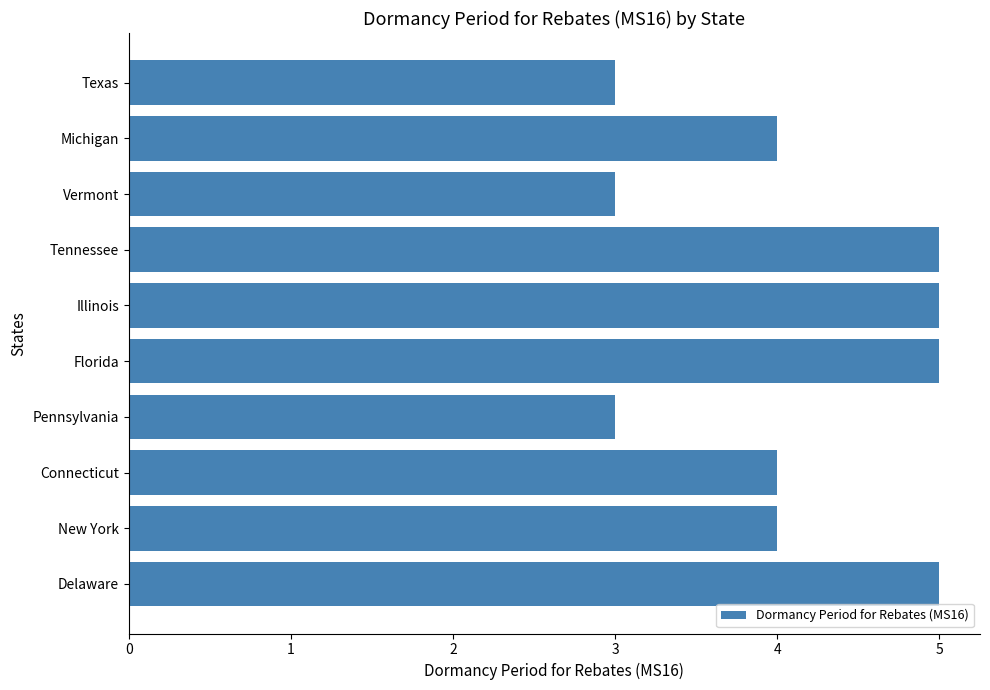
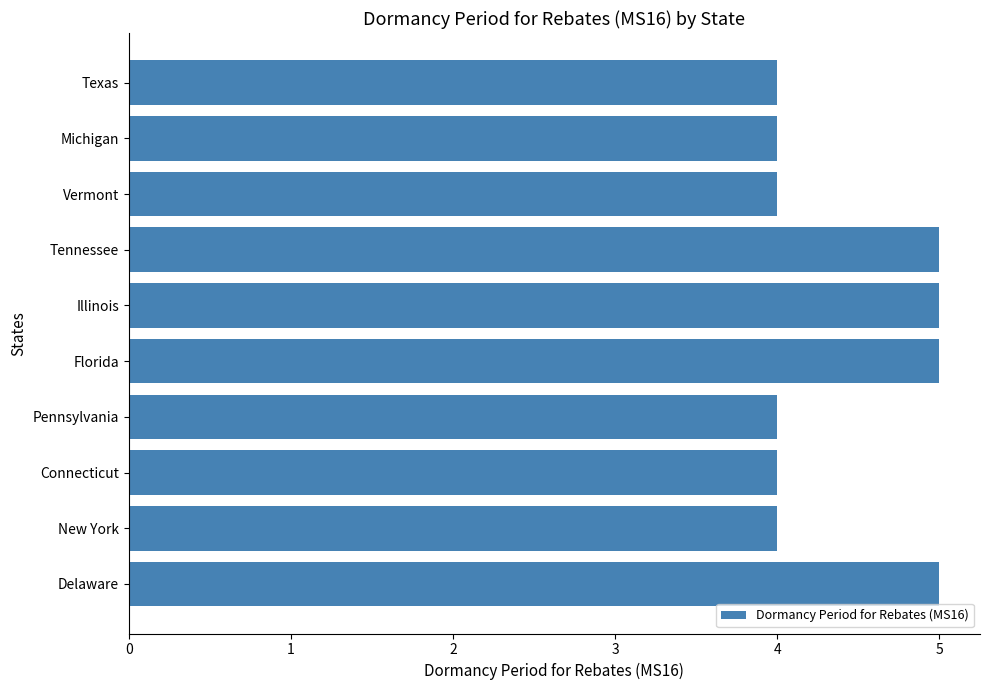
  {
-   "Texas": 3,
+   "Texas": 4,
    "Michigan": 4,
-   "Vermont": 3,
+   "Vermont": 4,
    "Tennessee": 5,
    "Illinois": 5,
    "Florida": 5,
-   "Pennsylvania": 3,
+   "Pennsylvania": 4,
    "Connecticut": 4,
    "New York": 4,
    "Delaware": 5
  }
